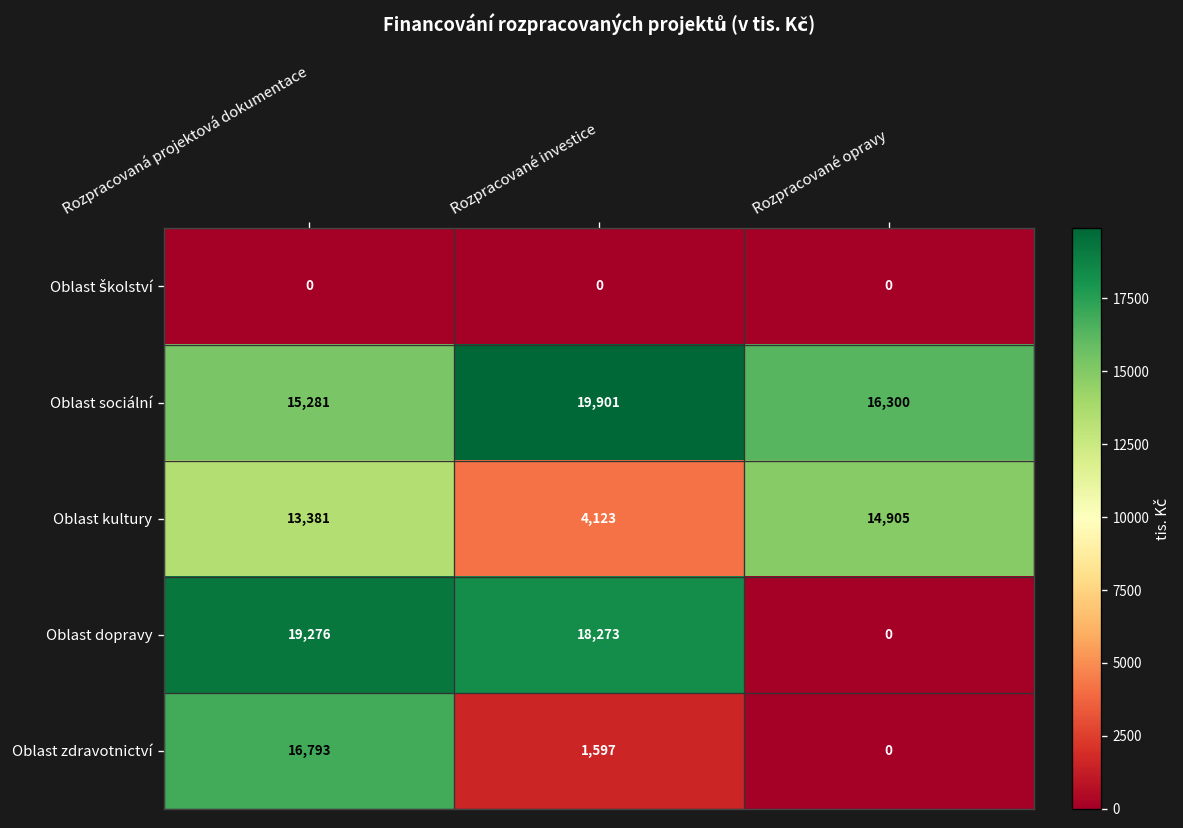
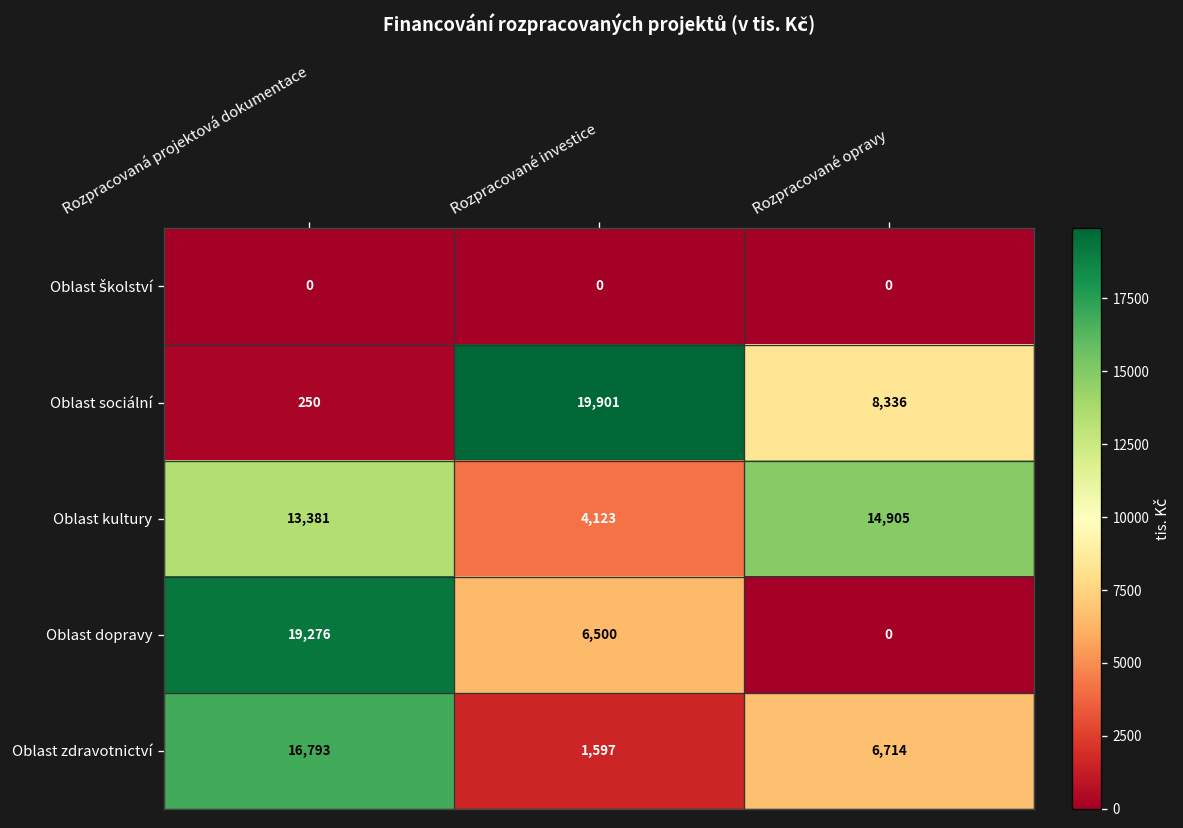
  {
    "Oblast školství": {
      "Rozpracovaná projektová dokumentace": "0",
      "Rozpracované investice": "0",
      "Rozpracované opravy": "0"
    },
    "Oblast sociální": {
-     "Rozpracovaná projektová dokumentace": "15,281",
+     "Rozpracovaná projektová dokumentace": "250",
      "Rozpracované investice": "19,901",
-     "Rozpracované opravy": "16,300"
+     "Rozpracované opravy": "8,336"
    },
    "Oblast kultury": {
      "Rozpracovaná projektová dokumentace": "13,381",
      "Rozpracované investice": "4,123",
      "Rozpracované opravy": "14,905"
    },
    "Oblast dopravy": {
      "Rozpracovaná projektová dokumentace": "19,276",
-     "Rozpracované investice": "18,273",
+     "Rozpracované investice": "6,500",
      "Rozpracované opravy": "0"
    },
    "Oblast zdravotnictví": {
      "Rozpracovaná projektová dokumentace": "16,793",
      "Rozpracované investice": "1,597",
-     "Rozpracované opravy": "0"
+     "Rozpracované opravy": "6,714"
    }
  }
